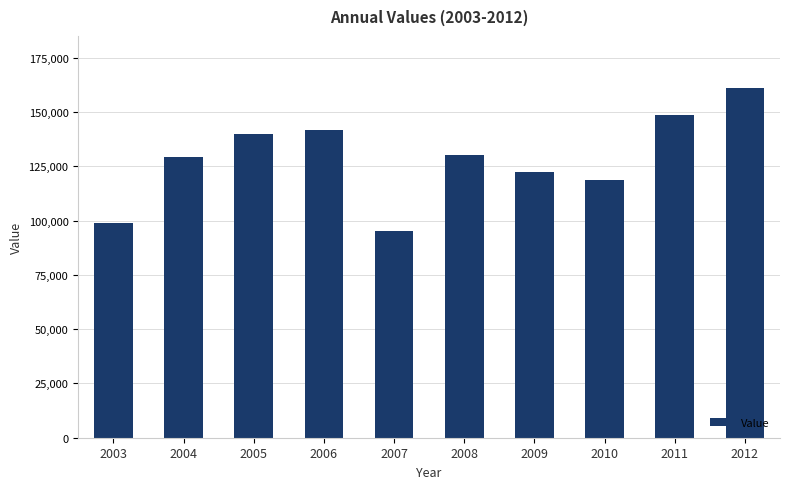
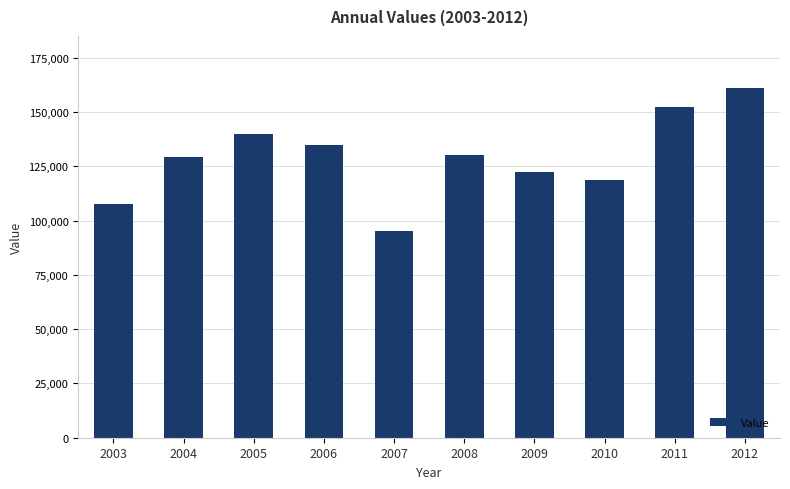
  {
-   "2003": "99,000",
+   "2003": "107,000",
    "2004": "129,000",
    "2005": "140,000",
-   "2006": "142,000",
+   "2006": "135,000",
    "2007": "95,000",
    "2008": "130,000",
    "2009": "122,000",
    "2010": "119,000",
-   "2011": "149,000",
+   "2011": "152,000",
    "2012": "161,000"
  }
